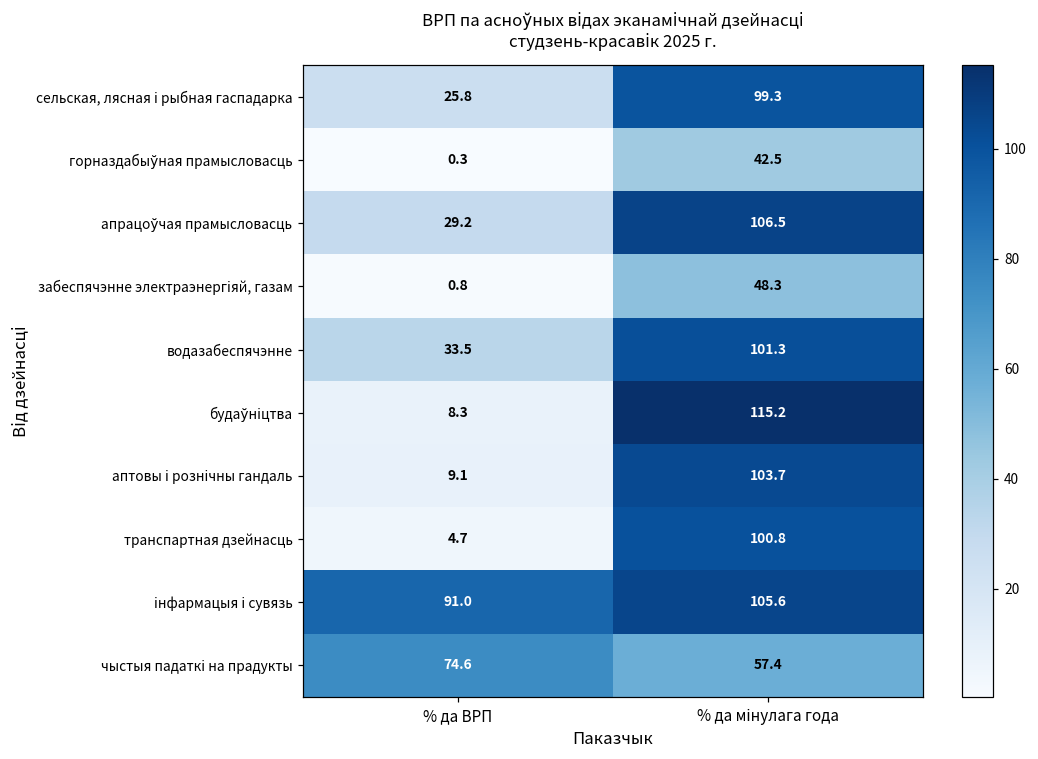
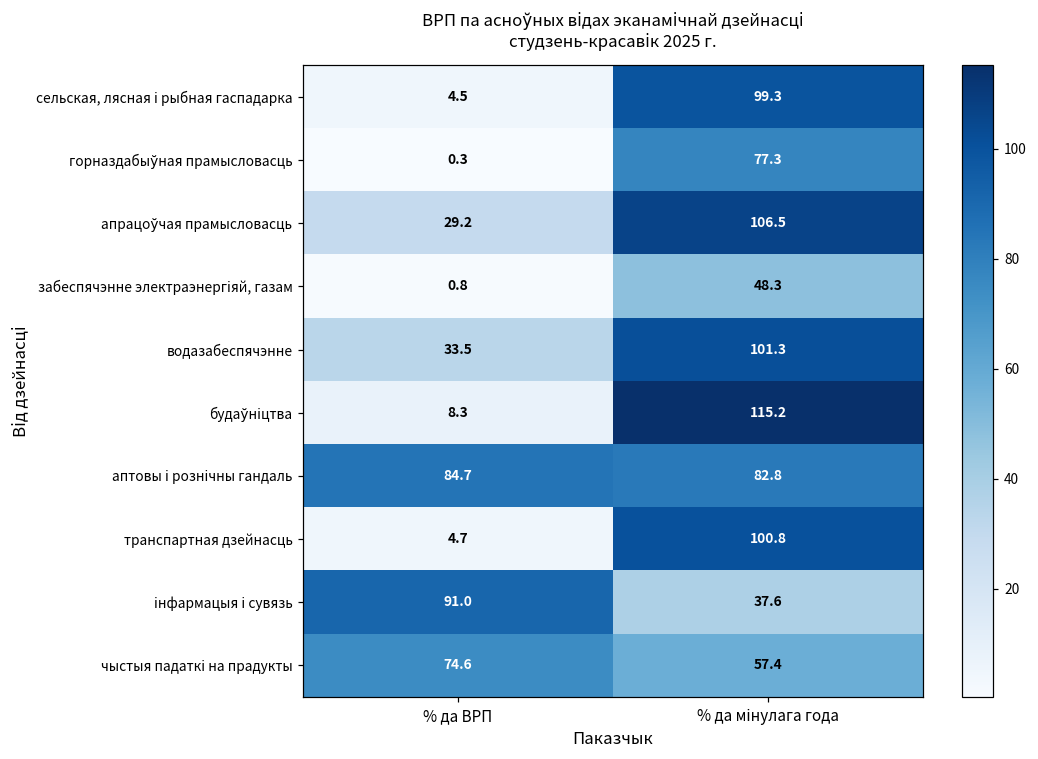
  {
    "сельская, лясная і рыбная гаспадарка": {
-     "% да ВРП": 25.8,
+     "% да ВРП": 4.5,
      "% да мінулага года": 99.3
    },
    "горназдабыўная прамысловасць": {
      "% да ВРП": 0.3,
-     "% да мінулага года": 42.5
+     "% да мінулага года": 77.3
    },
    "апрацоўчая прамысловасць": {
      "% да ВРП": 29.2,
      "% да мінулага года": 106.5
    },
    "забеспячэнне электраэнергіяй, газам": {
      "% да ВРП": 0.8,
      "% да мінулага года": 48.3
    },
    "водазабеспячэнне": {
      "% да ВРП": 33.5,
      "% да мінулага года": 101.3
    },
    "будаўніцтва": {
      "% да ВРП": 8.3,
      "% да мінулага года": 115.2
    },
    "аптовы і рознічны гандаль": {
-     "% да ВРП": 9.1,
-     "% да мінулага года": 103.7
+     "% да ВРП": 84.7,
+     "% да мінулага года": 82.8
    },
    "транспартная дзейнасць": {
      "% да ВРП": 4.7,
      "% да мінулага года": 100.8
    },
    "інфармацыя і сувязь": {
      "% да ВРП": 91.0,
-     "% да мінулага года": 105.6
+     "% да мінулага года": 37.6
    },
    "чыстыя падаткі на прадукты": {
      "% да ВРП": 74.6,
      "% да мінулага года": 57.4
    }
  }
